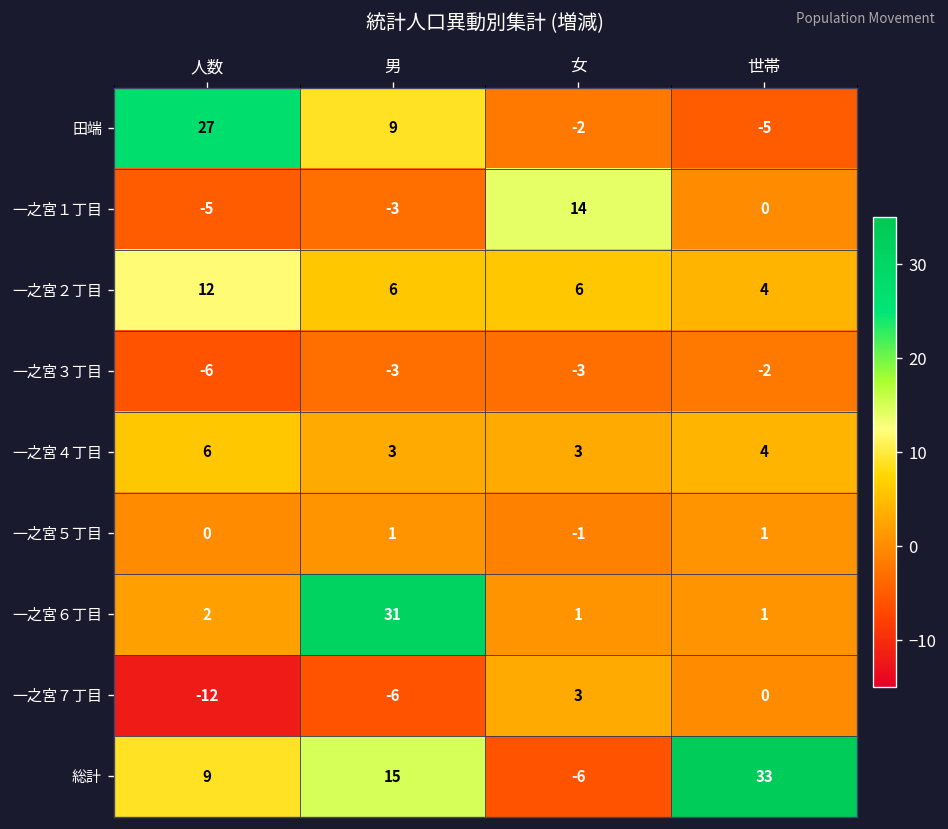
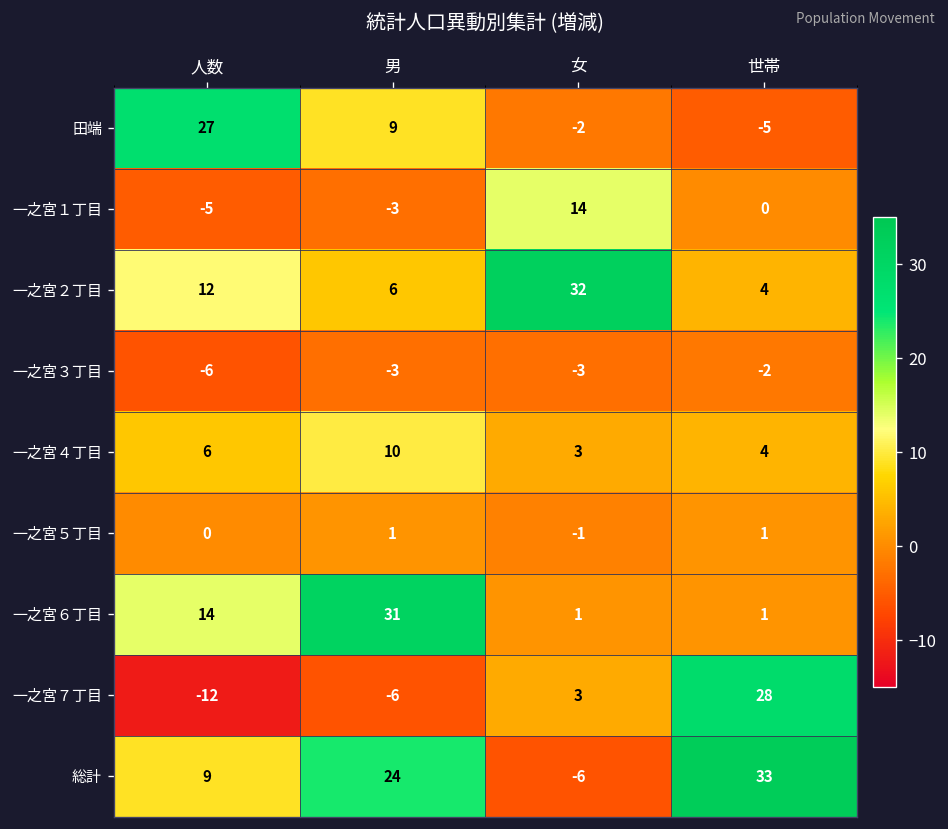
  {
    "田端": {
      "人数": 27,
      "男": 9,
      "女": -2,
      "世帯": -5
    },
    "一之宮１丁目": {
      "人数": -5,
      "男": -3,
      "女": 14,
      "世帯": 0
    },
    "一之宮２丁目": {
      "人数": 12,
      "男": 6,
-     "女": 6,
+     "女": 32,
      "世帯": 4
    },
    "一之宮３丁目": {
      "人数": -6,
      "男": -3,
      "女": -3,
      "世帯": -2
    },
    "一之宮４丁目": {
      "人数": 6,
-     "男": 3,
+     "男": 10,
      "女": 3,
      "世帯": 4
    },
    "一之宮５丁目": {
      "人数": 0,
      "男": 1,
      "女": -1,
      "世帯": 1
    },
    "一之宮６丁目": {
-     "人数": 2,
+     "人数": 14,
      "男": 31,
      "女": 1,
      "世帯": 1
    },
    "一之宮７丁目": {
      "人数": -12,
      "男": -6,
      "女": 3,
-     "世帯": 0
+     "世帯": 28
    },
    "総計": {
      "人数": 9,
-     "男": 15,
+     "男": 24,
      "女": -6,
      "世帯": 33
    }
  }
